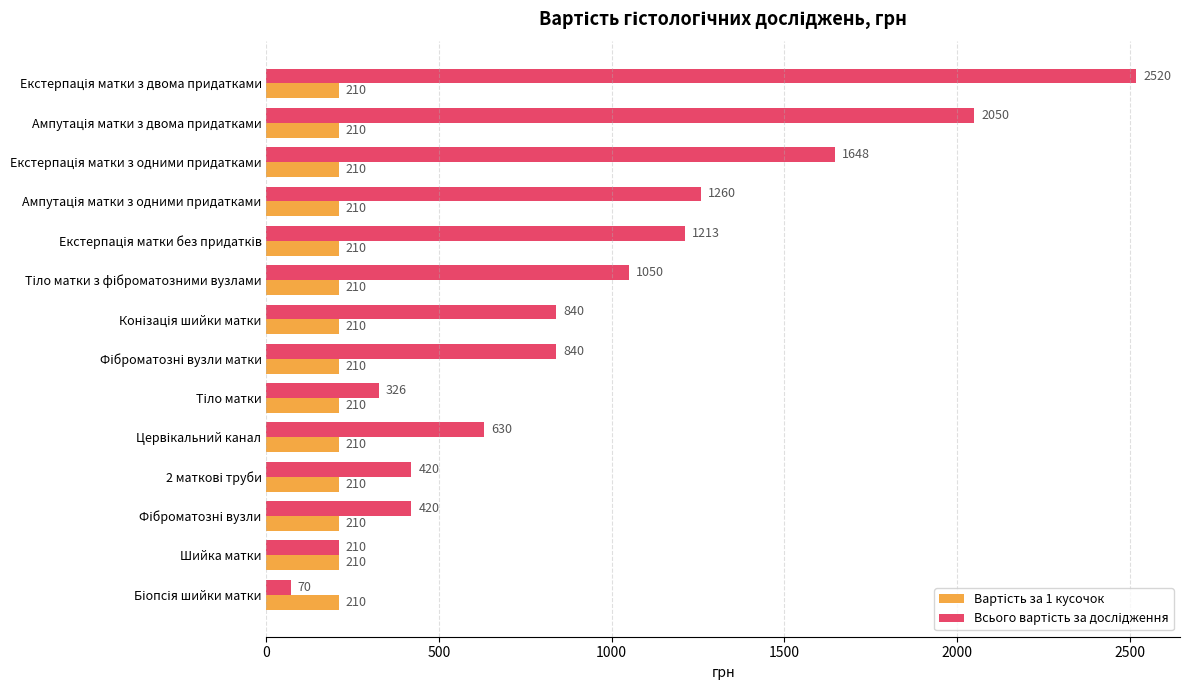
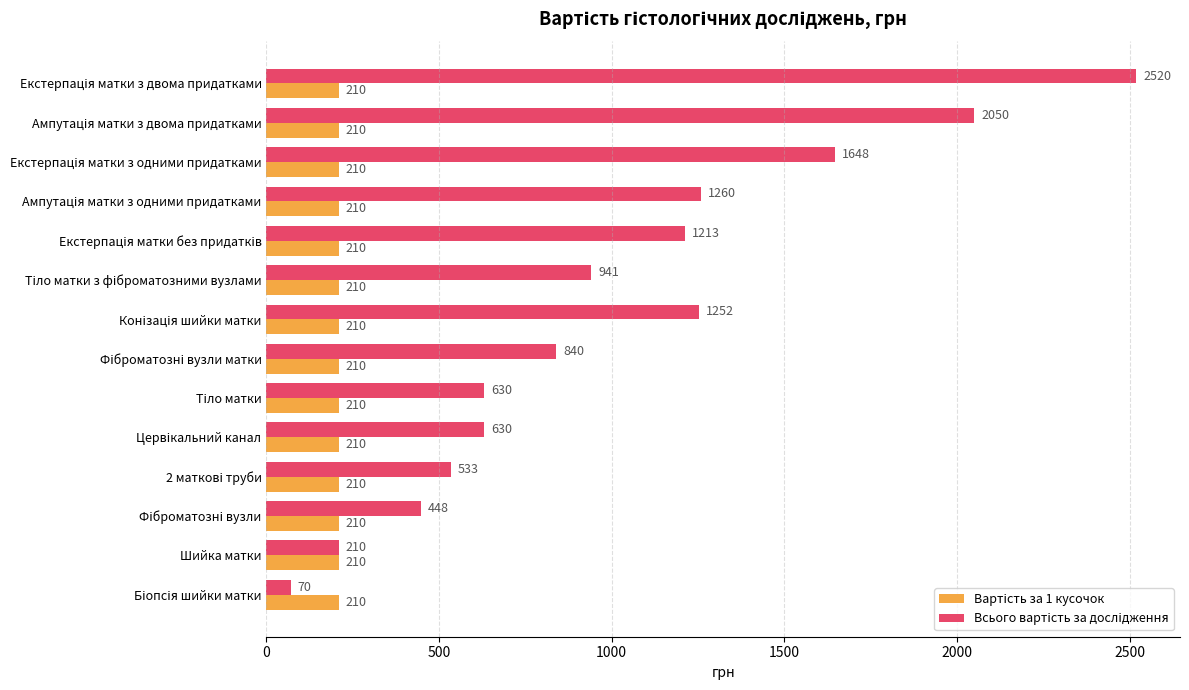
  {
    "Вартість за 1 кусочок": {
      "Екстерпація матки з двома придатками": 210,
      "Ампутація матки з двома придатками": 210,
      "Екстерпація матки з одними придатками": 210,
      "Ампутація матки з одними придатками": 210,
      "Екстерпація матки без придатків": 210,
      "Тіло матки з фіброматозними вузлами": 210,
      "Конізація шийки матки": 210,
      "Фіброматозні вузли матки": 210,
      "Тіло матки": 210,
      "Цервікальний канал": 210,
      "2 маткові труби": 210,
      "Фіброматозні вузли": 210,
      "Шийка матки": 210,
      "Біопсія шийки матки": 210
    },
    "Всього вартість за дослідження": {
      "Екстерпація матки з двома придатками": 2520,
      "Ампутація матки з двома придатками": 2050,
      "Екстерпація матки з одними придатками": 1648,
      "Ампутація матки з одними придатками": 1260,
      "Екстерпація матки без придатків": 1213,
-     "Тіло матки з фіброматозними вузлами": 1050,
-     "Конізація шийки матки": 840,
+     "Тіло матки з фіброматозними вузлами": 941,
+     "Конізація шийки матки": 1252,
      "Фіброматозні вузли матки": 840,
-     "Тіло матки": 326,
+     "Тіло матки": 630,
      "Цервікальний канал": 630,
-     "2 маткові труби": 420,
-     "Фіброматозні вузли": 420,
+     "2 маткові труби": 533,
+     "Фіброматозні вузли": 448,
      "Шийка матки": 210,
      "Біопсія шийки матки": 70
    }
  }
